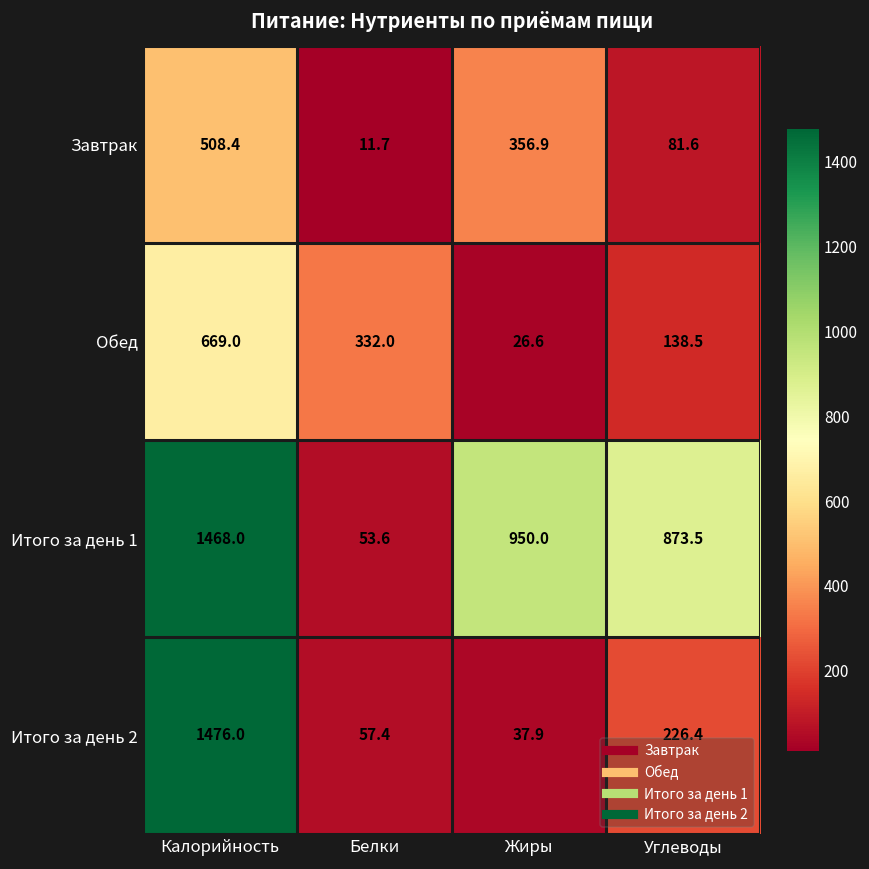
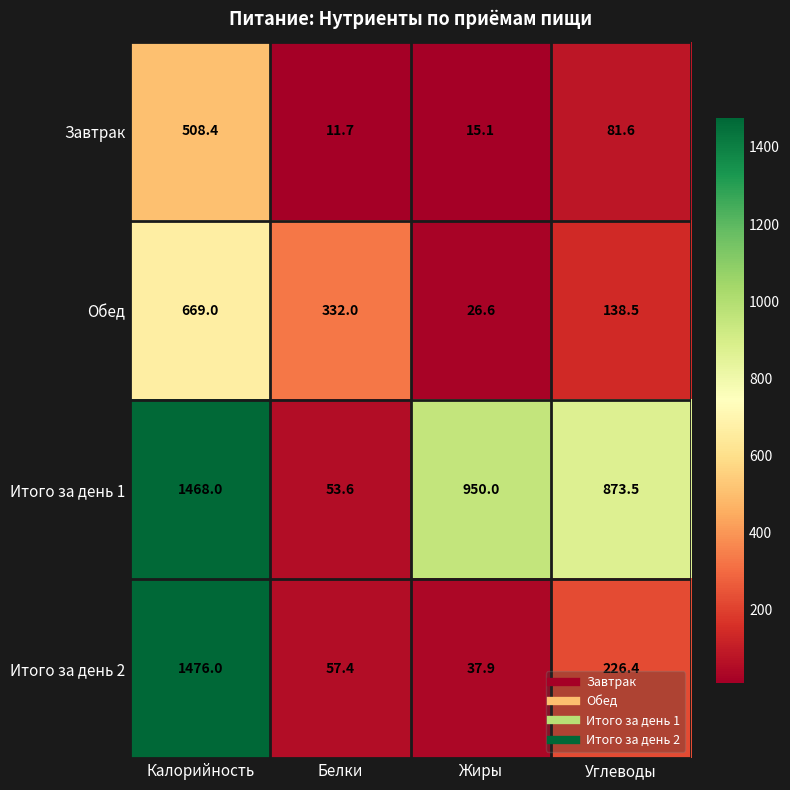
  {
    "Завтрак": {
      "Калорийность": 508.4,
      "Белки": 11.7,
-     "Жиры": 356.9,
+     "Жиры": 15.1,
      "Углеводы": 81.6
    },
    "Обед": {
      "Калорийность": 669.0,
      "Белки": 332.0,
      "Жиры": 26.6,
      "Углеводы": 138.5
    },
    "Итого за день 1": {
      "Калорийность": 1468.0,
      "Белки": 53.6,
      "Жиры": 950.0,
      "Углеводы": 873.5
    },
    "Итого за день 2": {
      "Калорийность": 1476.0,
      "Белки": 57.4,
      "Жиры": 37.9
    }
  }
